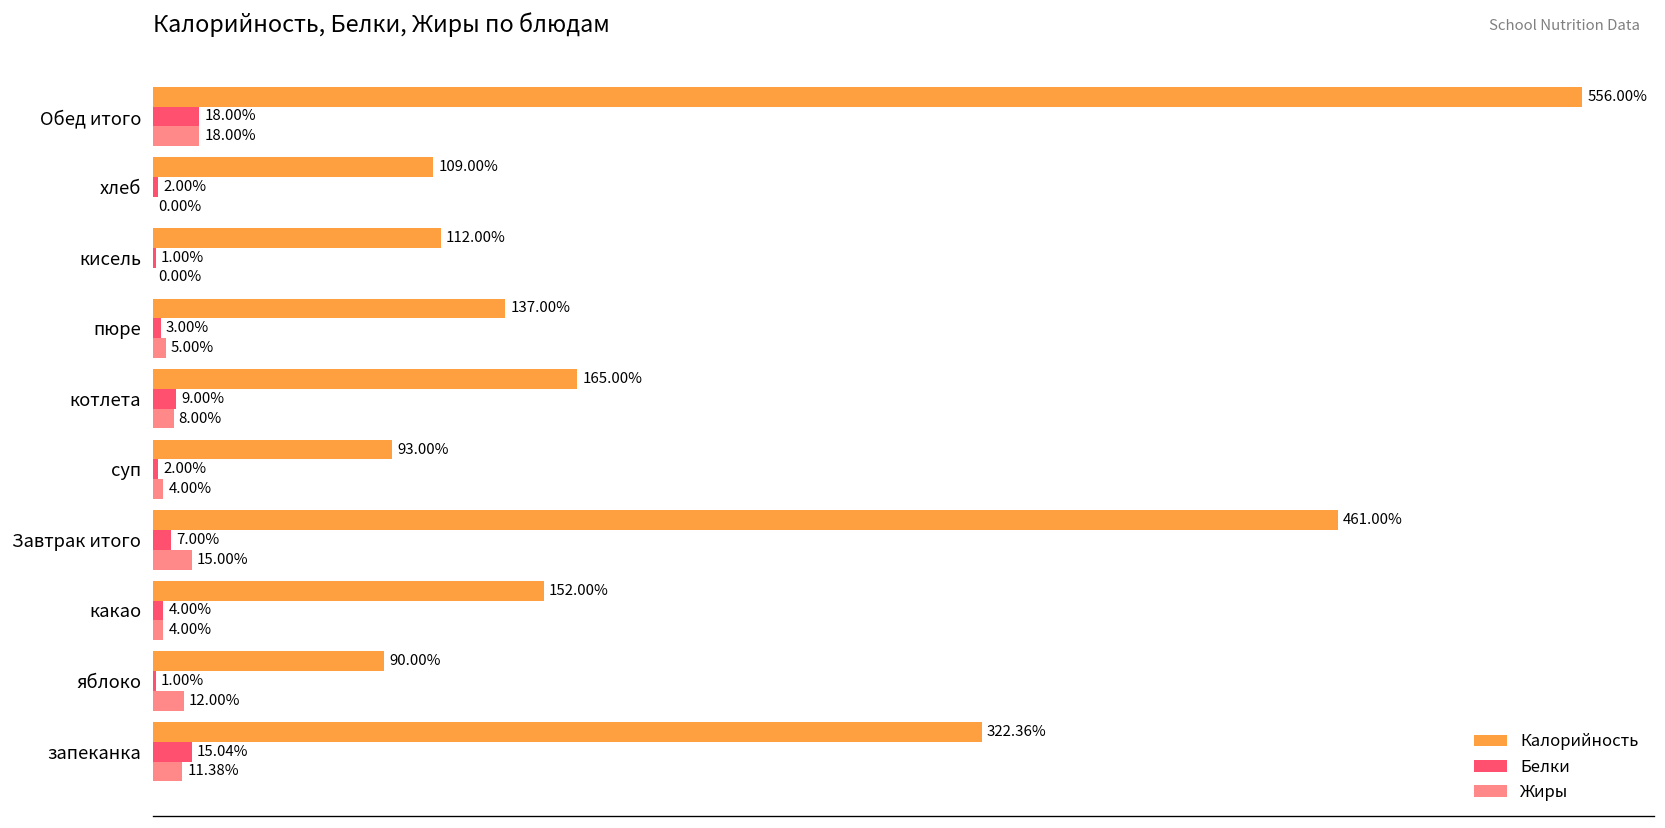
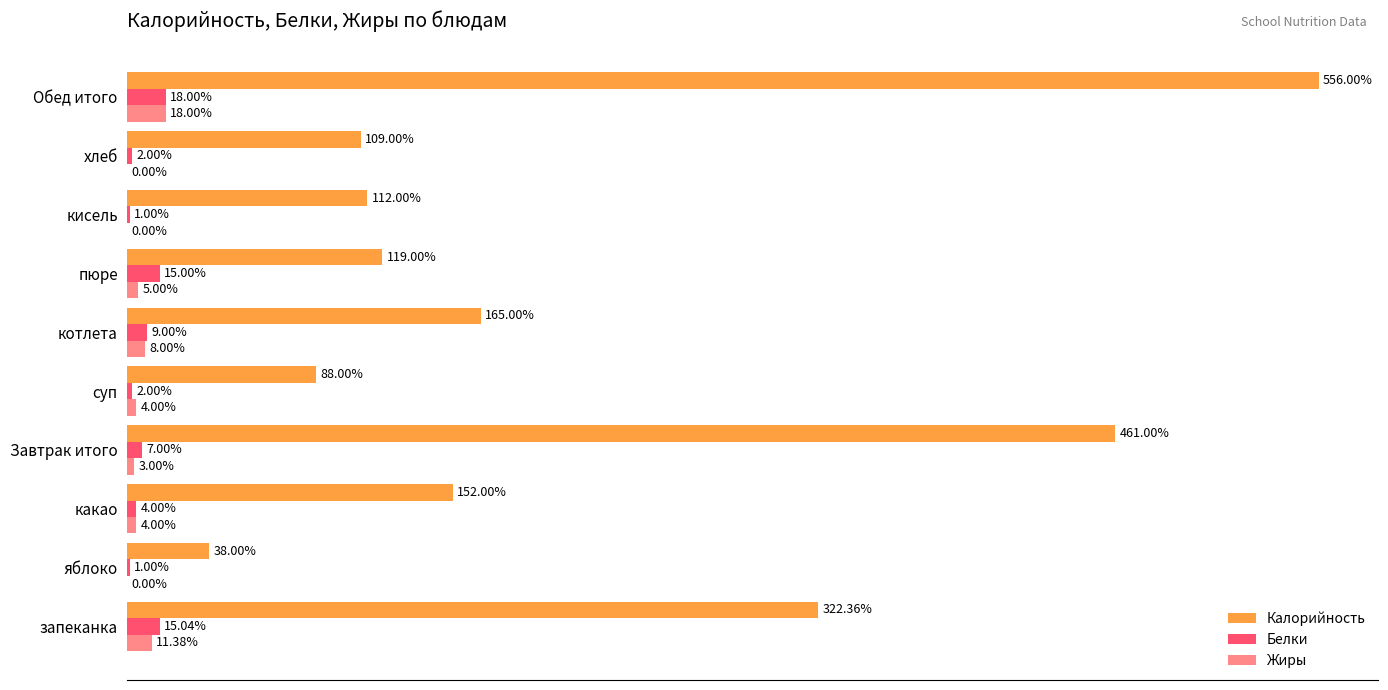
  {
    "Калорийность": {
      "Обед итого": "556.00%",
      "хлеб": "109.00%",
      "кисель": "112.00%",
-     "пюре": "137.00%",
+     "пюре": "119.00%",
      "котлета": "165.00%",
-     "суп": "93.00%",
+     "суп": "88.00%",
      "Завтрак итого": "461.00%",
      "какао": "152.00%",
-     "яблоко": "90.00%",
+     "яблоко": "38.00%",
      "запеканка": "322.36%"
    },
    "Белки": {
      "Обед итого": "18.00%",
      "хлеб": "2.00%",
      "кисель": "1.00%",
-     "пюре": "3.00%",
+     "пюре": "15.00%",
      "котлета": "9.00%",
      "суп": "2.00%",
      "Завтрак итого": "7.00%",
      "какао": "4.00%",
      "яблоко": "1.00%",
      "запеканка": "15.04%"
    },
    "Жиры": {
      "Обед итого": "18.00%",
      "хлеб": "0.00%",
      "кисель": "0.00%",
      "пюре": "5.00%",
      "котлета": "8.00%",
      "суп": "4.00%",
-     "Завтрак итого": "15.00%",
+     "Завтрак итого": "3.00%",
      "какао": "4.00%",
-     "яблоко": "12.00%",
+     "яблоко": "0.00%",
      "запеканка": "11.38%"
    }
  }
